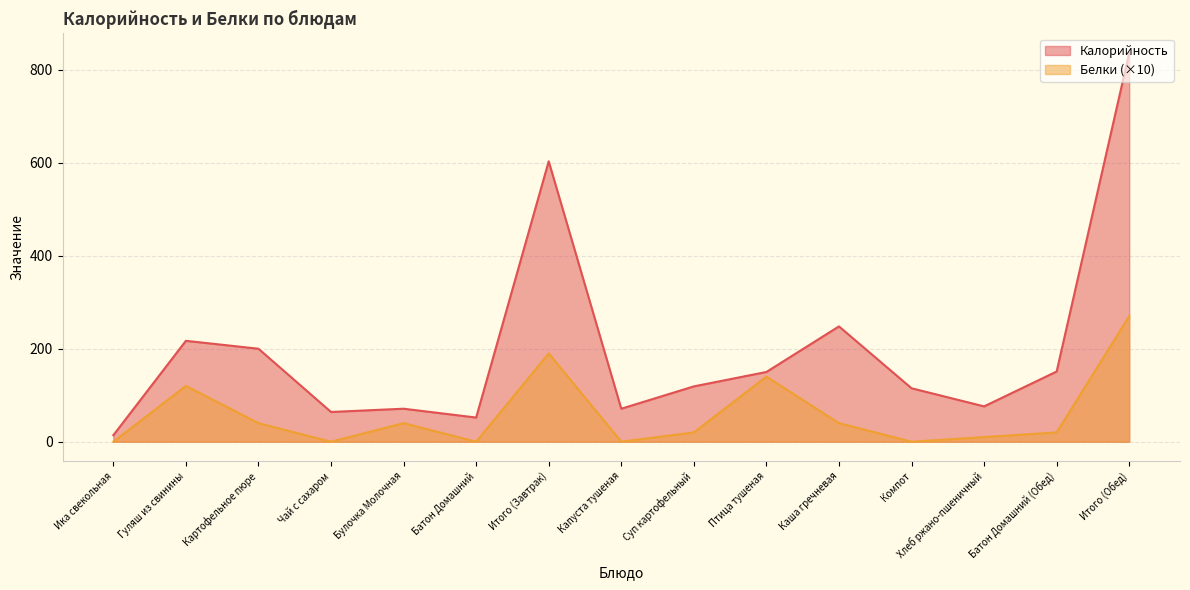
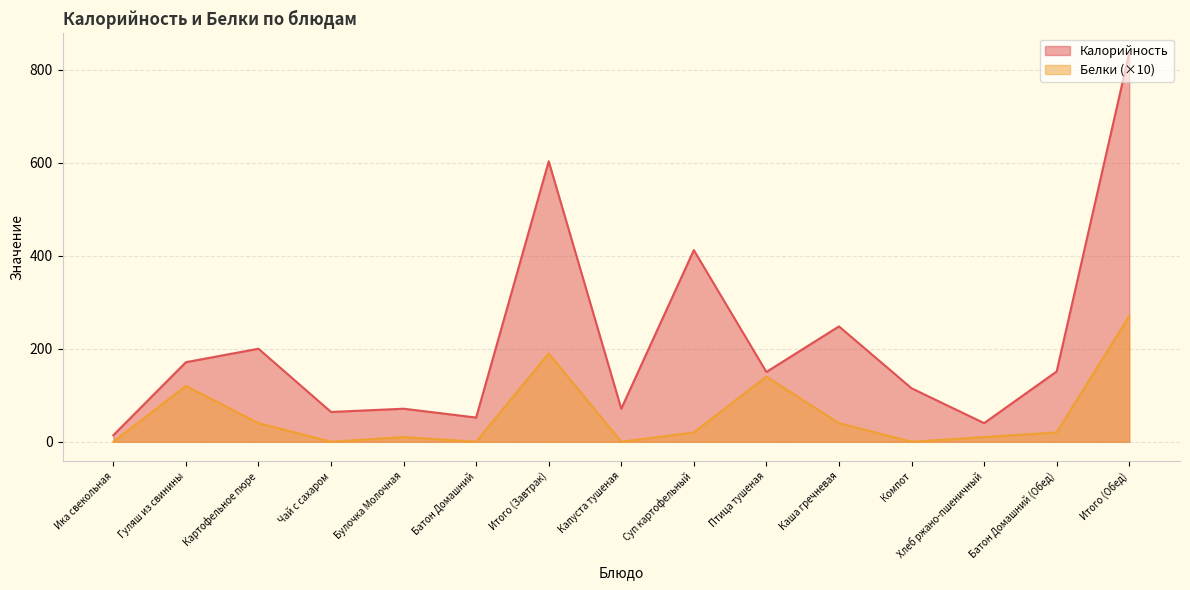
  {
    "Калорийность": {
      "Ика свекольная": 10,
-     "Гуляш из свинины": 220,
+     "Гуляш из свинины": 170,
      "Картофельное пюре": 200,
      "Чай с сахаром": 60,
      "Булочка Молочная": 70,
      "Батон Домашний": 50,
      "Итого (Завтрак)": 600,
      "Капуста тушеная": 70,
-     "Суп картофельный": 120,
+     "Суп картофельный": 410,
      "Птица тушеная": 150,
      "Каша гречневая": 250,
      "Компот": 120,
-     "Хлеб ржано-пшеничный": 80,
+     "Хлеб ржано-пшеничный": 40,
      "Батон Домашний (Обед)": 150
    },
    "Белки (×10)": {
      "Ика свекольная": 0,
      "Гуляш из свинины": 120,
      "Картофельное пюре": 40,
      "Чай с сахаром": 0,
-     "Булочка Молочная": 40,
+     "Булочка Молочная": 10,
      "Батон Домашний": 0,
      "Итого (Завтрак)": 190,
      "Капуста тушеная": 0,
      "Суп картофельный": 20,
      "Птица тушеная": 140,
      "Каша гречневая": 40,
      "Компот": 0,
      "Хлеб ржано-пшеничный": 10,
      "Батон Домашний (Обед)": 20,
      "Итого (Обед)": 270
    }
  }
